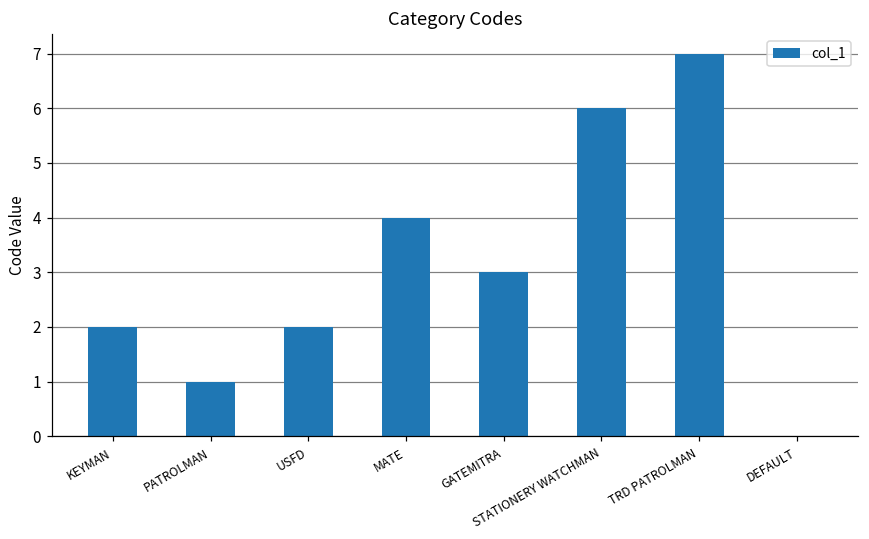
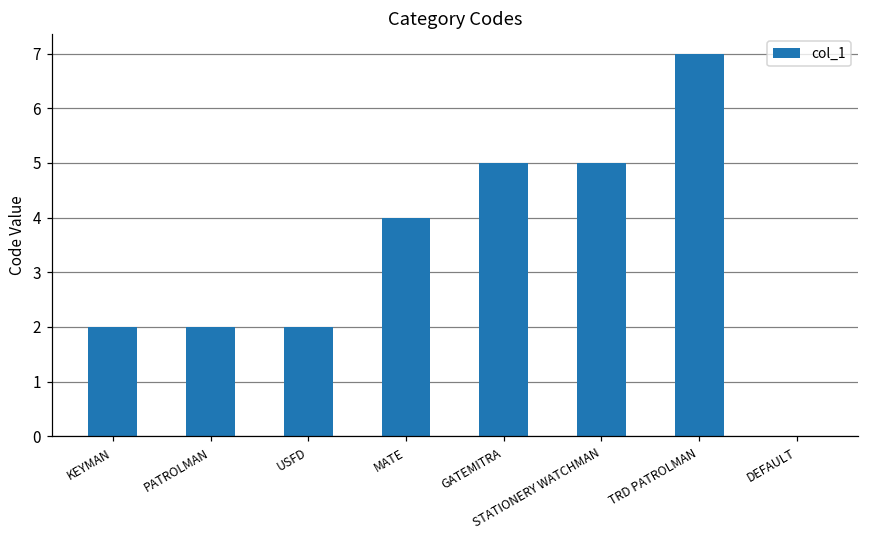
  {
    "KEYMAN": 2,
-   "PATROLMAN": 1,
+   "PATROLMAN": 2,
    "USFD": 2,
    "MATE": 4,
-   "GATEMITRA": 3,
-   "STATIONERY WATCHMAN": 6,
+   "GATEMITRA": 5,
+   "STATIONERY WATCHMAN": 5,
    "TRD PATROLMAN": 7,
    "DEFAULT": 0
  }
